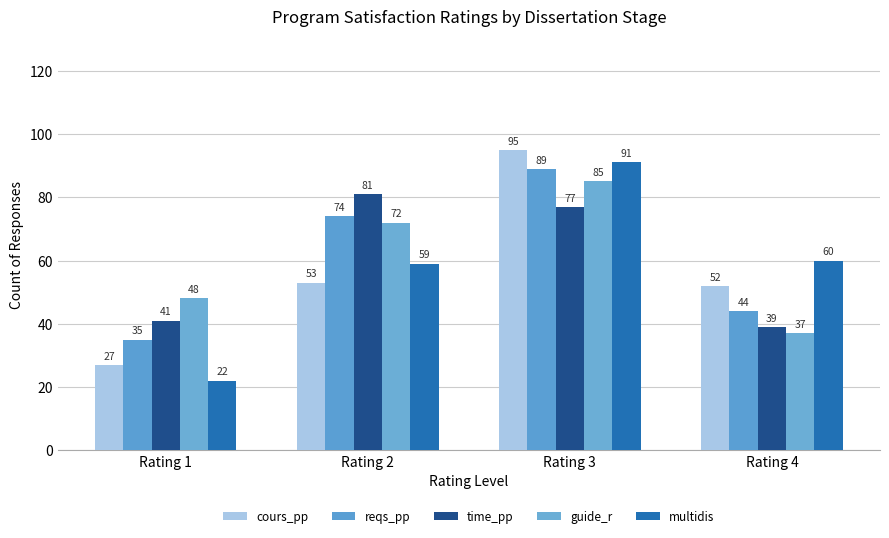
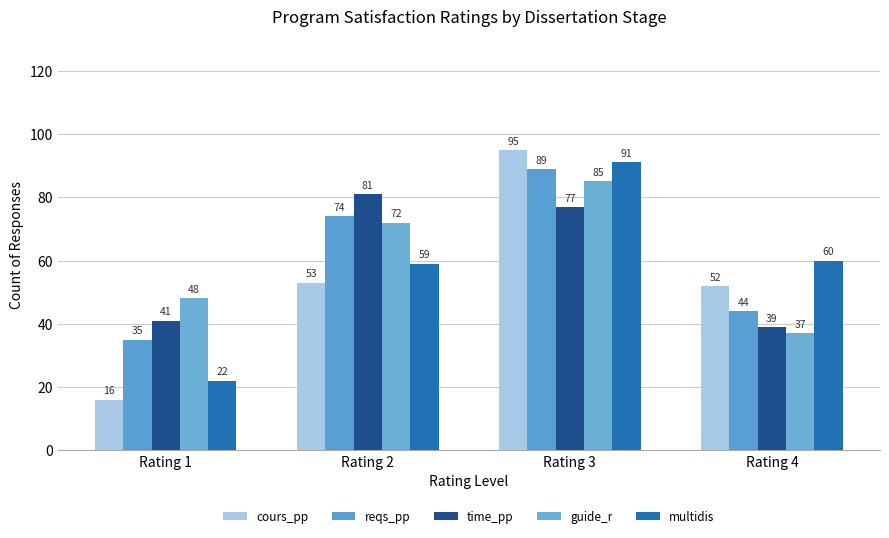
  {
    "cours_pp": {
-     "Rating 1": 27,
+     "Rating 1": 16,
      "Rating 2": 53,
      "Rating 3": 95,
      "Rating 4": 52
    }
  }
